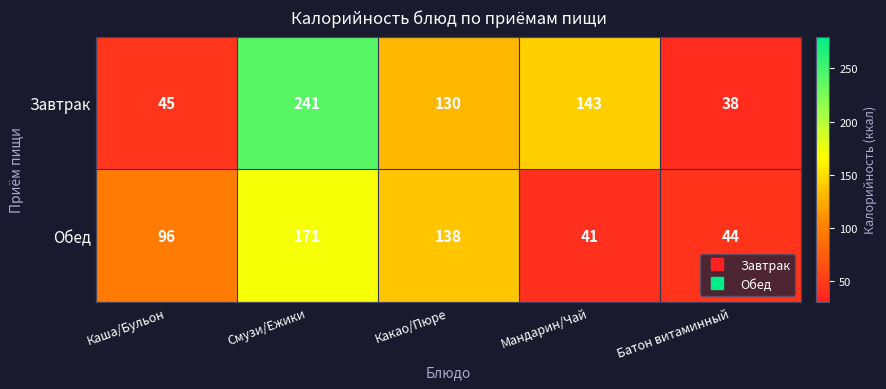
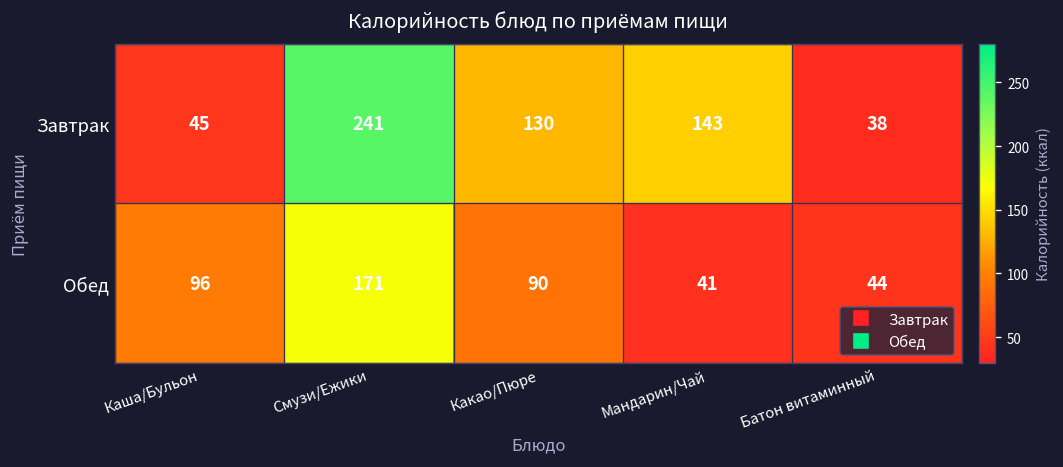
  {
    "Завтрак": {
      "Каша/Бульон": 45,
      "Смузи/Ежики": 241,
      "Какао/Пюре": 130,
      "Мандарин/Чай": 143,
      "Батон витаминный": 38
    },
    "Обед": {
      "Каша/Бульон": 96,
      "Смузи/Ежики": 171,
-     "Какао/Пюре": 138,
+     "Какао/Пюре": 90,
      "Мандарин/Чай": 41,
      "Батон витаминный": 44
    }
  }
